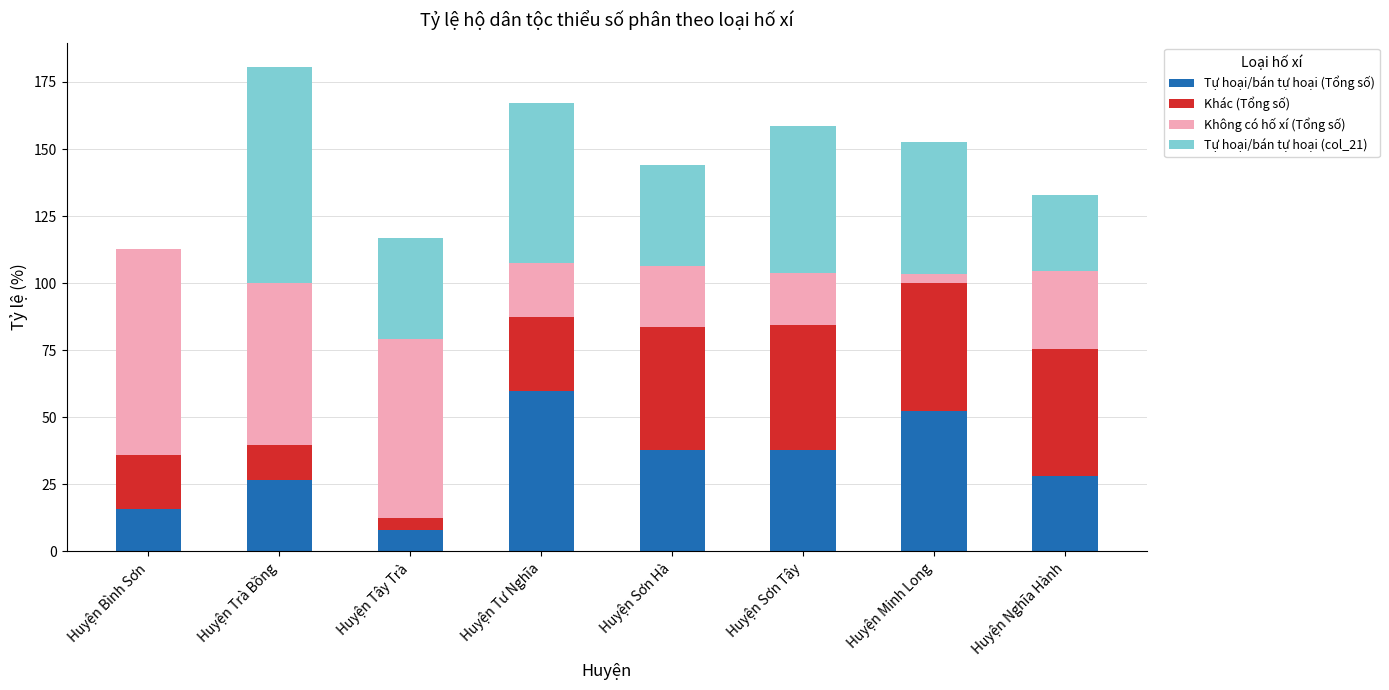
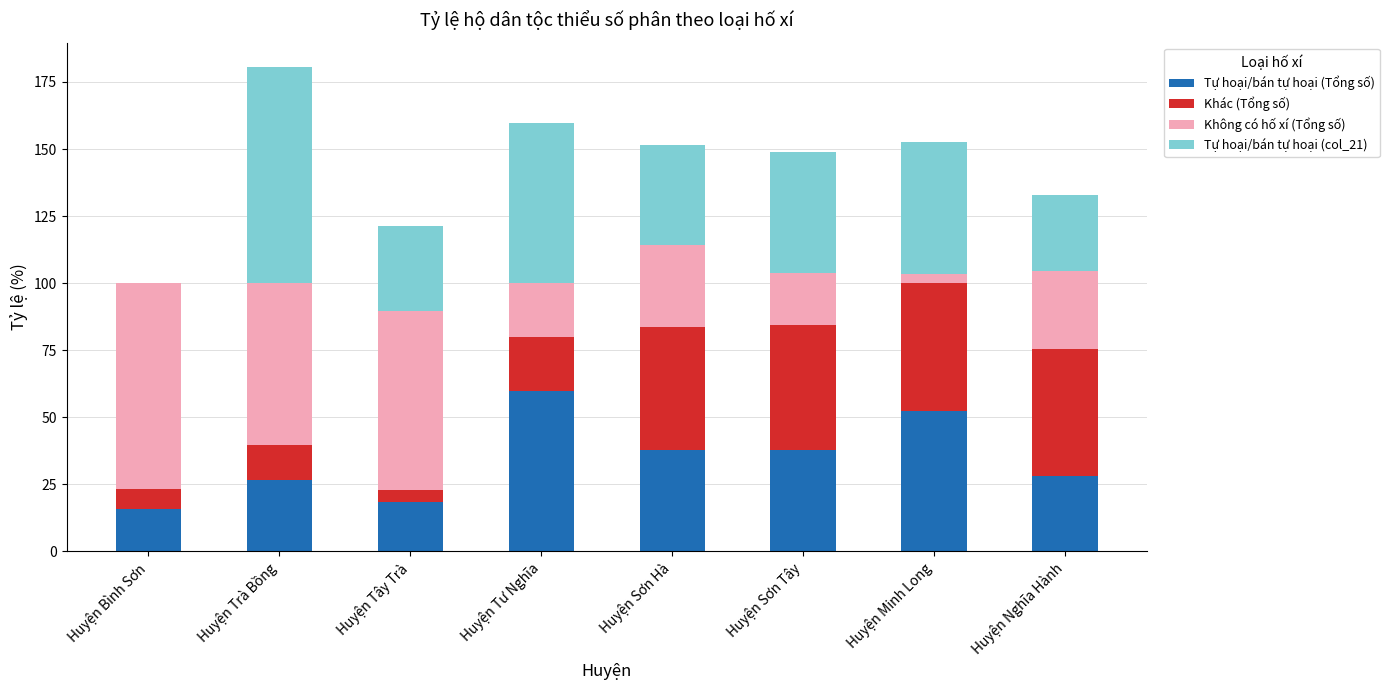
  {
    "Tự hoại/bán tự hoại (Tổng số)": {
      "Huyện Bình Sơn": 16,
      "Huyện Trà Bồng": 27,
-     "Huyện Tây Trà": 8,
+     "Huyện Tây Trà": 18,
      "Huyện Tư Nghĩa": 60,
      "Huyện Sơn Hà": 38,
      "Huyện Sơn Tây": 38,
      "Huyện Minh Long": 52,
      "Huyện Nghĩa Hành": 28
    },
    "Khác (Tổng số)": {
-     "Huyện Bình Sơn": 20,
+     "Huyện Bình Sơn": 8,
      "Huyện Trà Bồng": 13,
      "Huyện Tây Trà": 5,
-     "Huyện Tư Nghĩa": 27,
+     "Huyện Tư Nghĩa": 20,
      "Huyện Sơn Hà": 46,
      "Huyện Sơn Tây": 47,
      "Huyện Minh Long": 47,
      "Huyện Nghĩa Hành": 47
    },
    "Không có hố xí (Tổng số)": {
      "Huyện Bình Sơn": 77,
      "Huyện Trà Bồng": 60,
      "Huyện Tây Trà": 67,
      "Huyện Tư Nghĩa": 20,
-     "Huyện Sơn Hà": 23,
+     "Huyện Sơn Hà": 31,
      "Huyện Sơn Tây": 19,
      "Huyện Minh Long": 4,
      "Huyện Nghĩa Hành": 29
    },
    "Tự hoại/bán tự hoại (col_21)": {
      "Huyện Bình Sơn": 0,
      "Huyện Trà Bồng": 81,
-     "Huyện Tây Trà": 38,
+     "Huyện Tây Trà": 32,
      "Huyện Tư Nghĩa": 60,
      "Huyện Sơn Hà": 38,
-     "Huyện Sơn Tây": 55,
+     "Huyện Sơn Tây": 45,
      "Huyện Minh Long": 49,
      "Huyện Nghĩa Hành": 28
    }
  }
